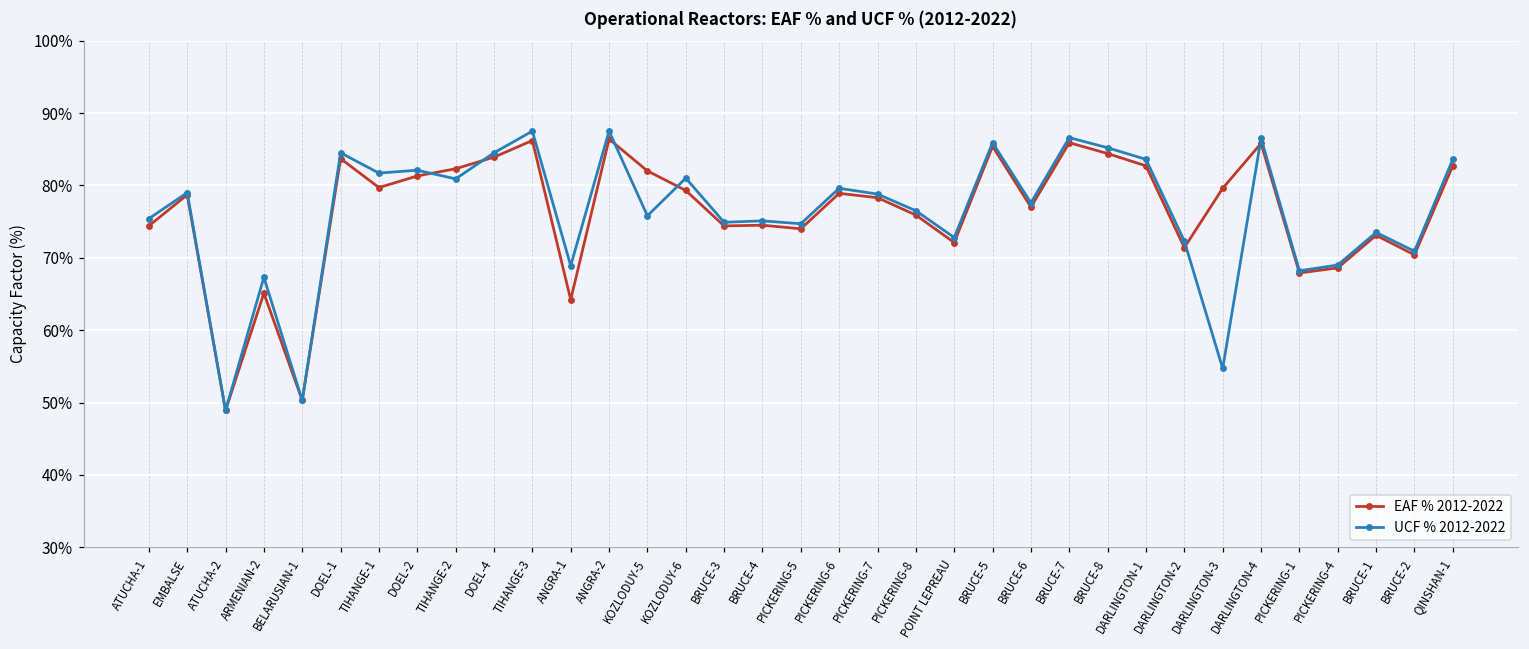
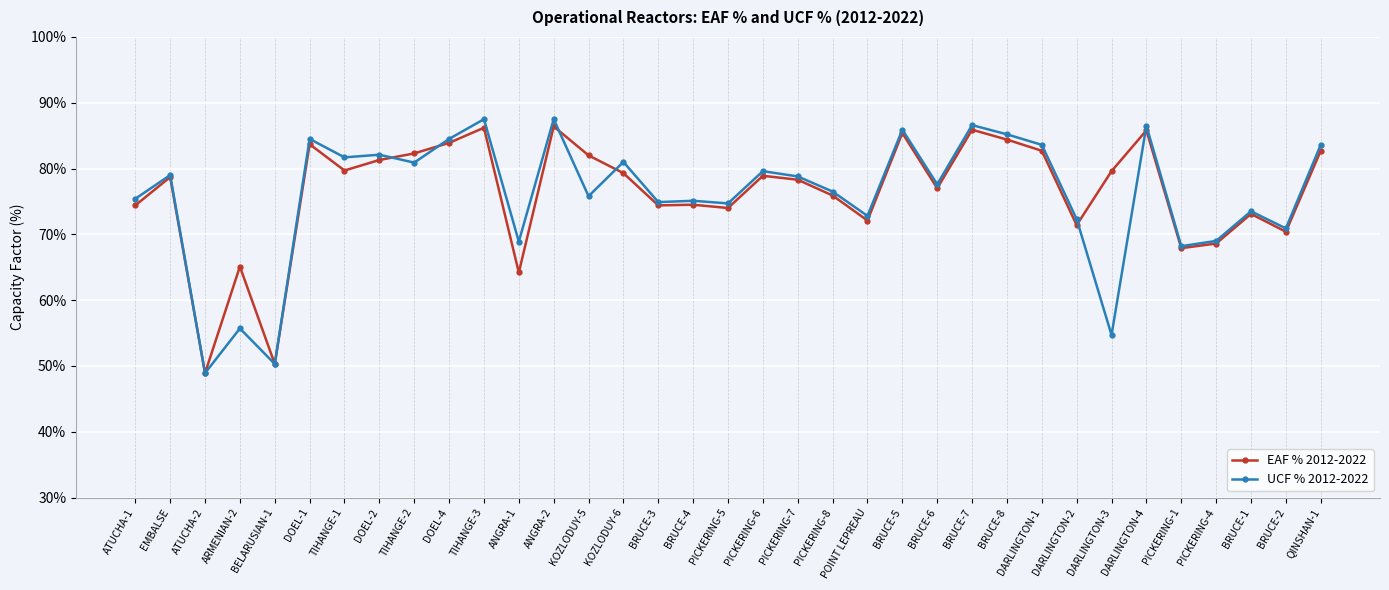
  {
    "EAF % 2012-2022": {
      "ATUCHA-1": "74%",
      "ARMENIAN-2": "65%",
      "DOEL-1": "84%",
      "TIHANGE-1": "80%",
      "DOEL-2": "81%",
      "TIHANGE-2": "82%",
      "DOEL-4": "84%",
      "TIHANGE-3": "86%",
      "ANGRA-1": "64%",
      "ANGRA-2": "86%",
      "KOZLODUY-5": "82%",
      "KOZLODUY-6": "79%",
      "BRUCE-3": "74%",
      "BRUCE-4": "75%",
      "PICKERING-5": "74%",
      "PICKERING-6": "79%",
      "PICKERING-7": "78%",
      "PICKERING-8": "76%",
      "POINT LEPREAU": "72%",
      "BRUCE-5": "85%",
      "BRUCE-6": "77%",
      "BRUCE-7": "86%",
      "BRUCE-8": "84%",
      "DARLINGTON-1": "83%",
      "DARLINGTON-2": "71%",
      "DARLINGTON-3": "80%",
      "DARLINGTON-4": "86%",
      "PICKERING-4": "69%",
      "BRUCE-1": "73%",
      "BRUCE-2": "70%",
      "QINSHAN-1": "83%"
    },
    "UCF % 2012-2022": {
      "ATUCHA-1": "75%",
-     "ARMENIAN-2": "67%",
+     "ARMENIAN-2": "56%",
      "DOEL-1": "85%",
      "TIHANGE-1": "82%",
      "DOEL-2": "82%",
      "TIHANGE-2": "81%",
      "DOEL-4": "85%",
      "TIHANGE-3": "88%",
      "ANGRA-1": "69%",
      "ANGRA-2": "88%",
      "KOZLODUY-5": "76%",
      "KOZLODUY-6": "81%",
      "BRUCE-3": "75%",
      "BRUCE-4": "75%",
      "PICKERING-5": "75%",
      "PICKERING-6": "80%",
      "PICKERING-7": "79%",
      "PICKERING-8": "77%",
      "POINT LEPREAU": "73%",
      "BRUCE-5": "86%",
      "BRUCE-6": "78%",
      "BRUCE-7": "87%",
      "BRUCE-8": "85%",
      "DARLINGTON-1": "84%",
      "DARLINGTON-2": "72%",
      "DARLINGTON-3": "55%",
      "DARLINGTON-4": "87%",
      "PICKERING-4": "69%",
      "BRUCE-1": "74%",
      "BRUCE-2": "71%",
      "QINSHAN-1": "84%"
    }
  }
